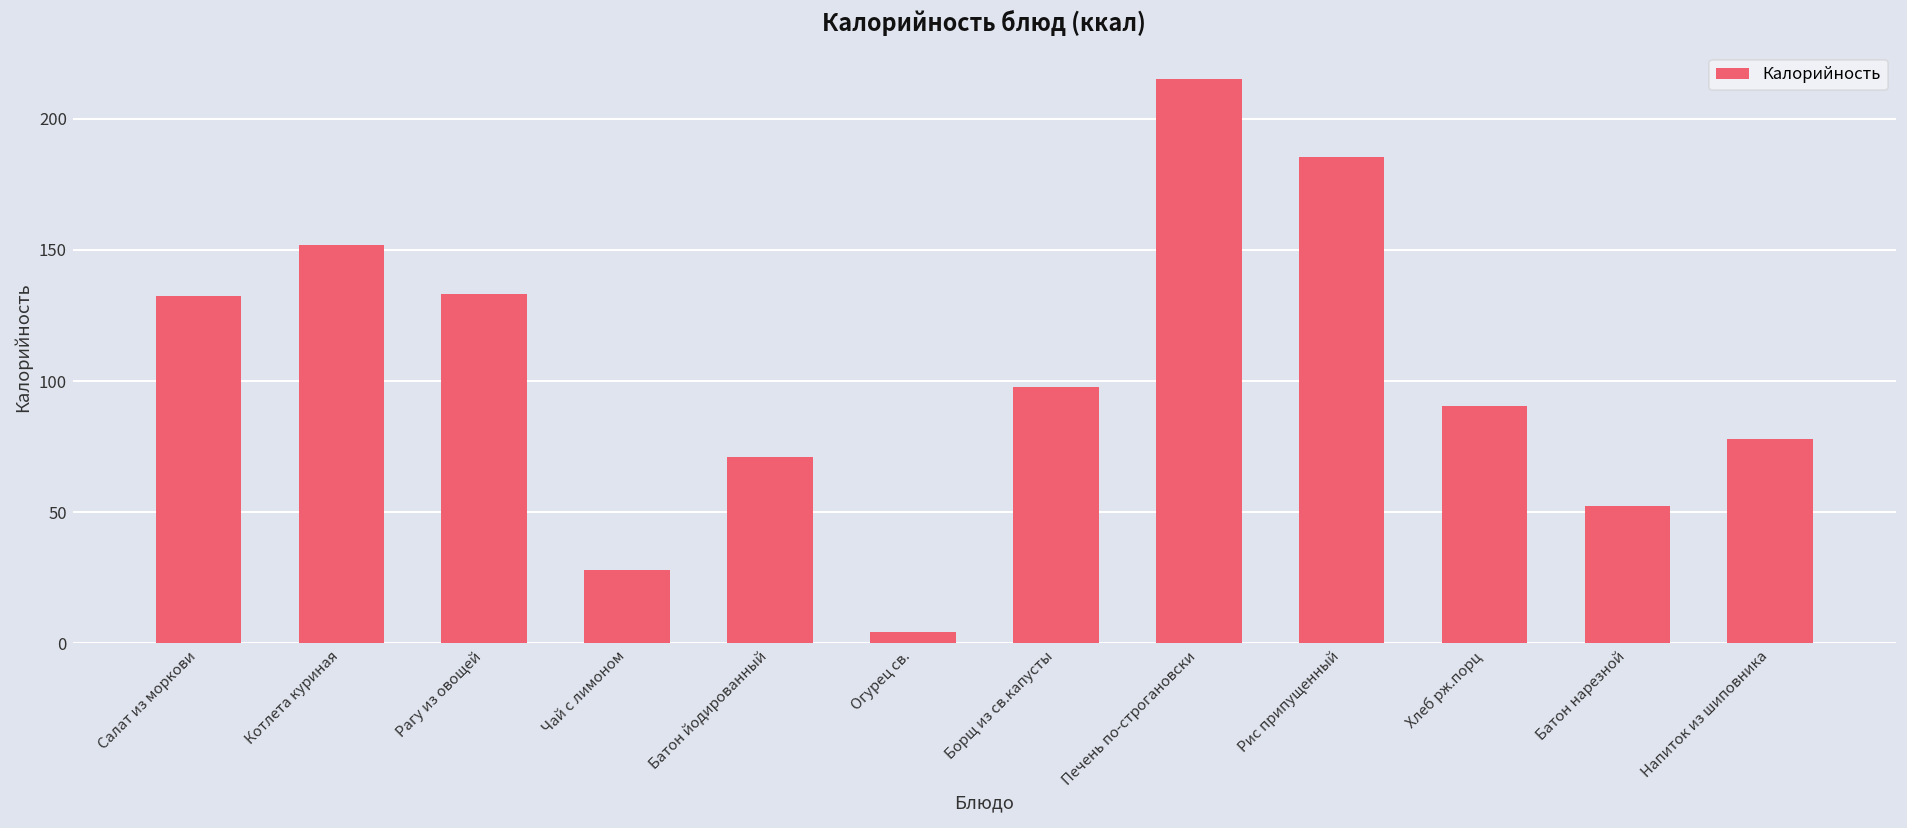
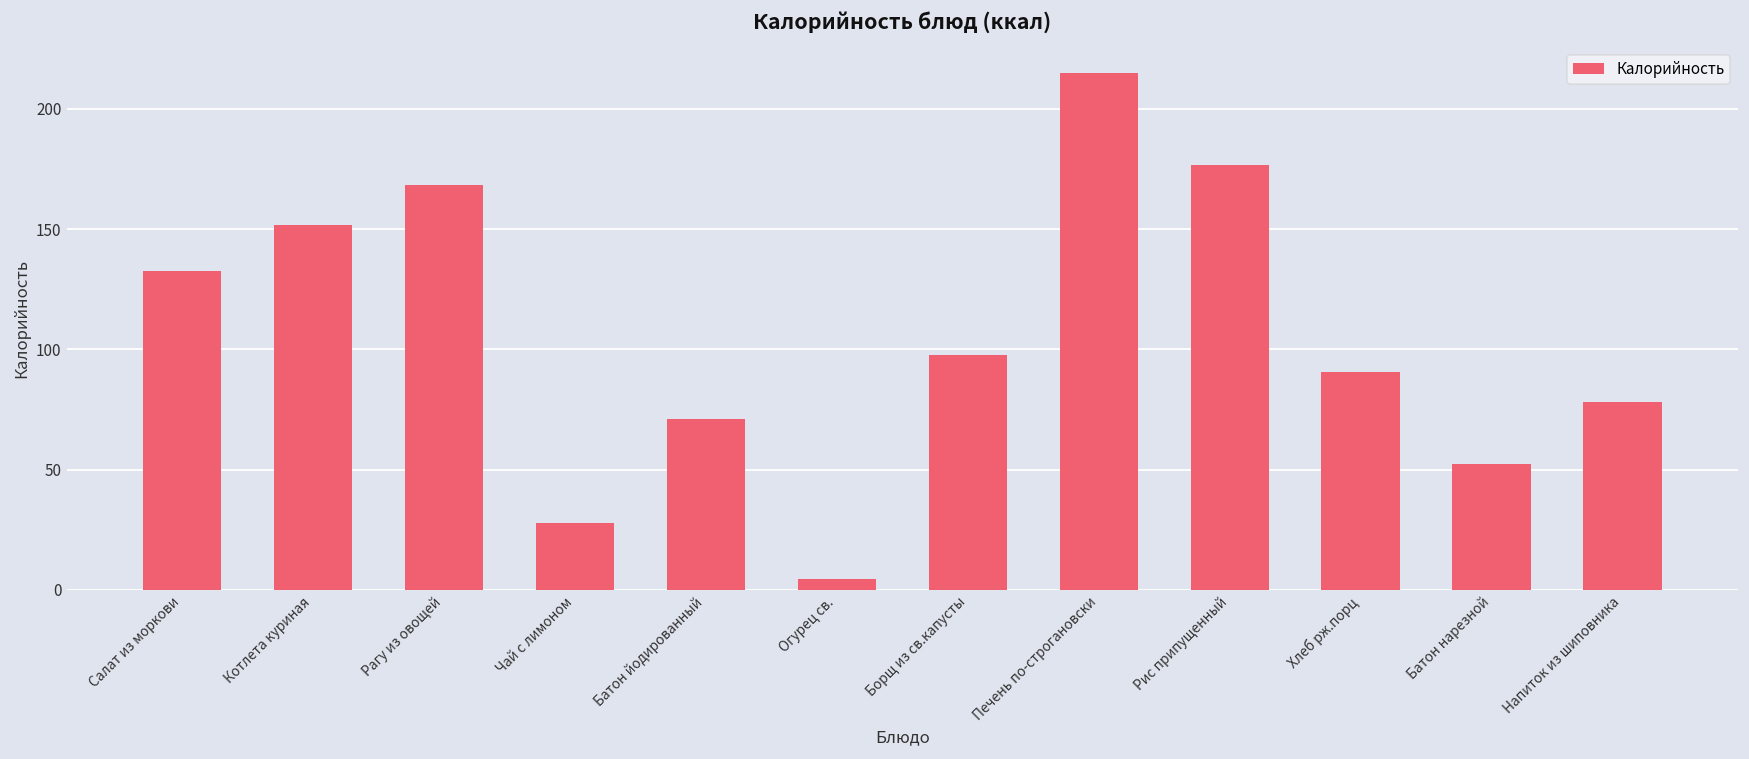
  {
    "Салат из моркови": 132,
    "Котлета куриная": 152,
-   "Рагу из овощей": 133,
+   "Рагу из овощей": 168,
    "Чай с лимоном": 28,
    "Батон йодированный": 71,
    "Огурец св.": 4,
    "Борщ из св.капусты": 98,
    "Печень по-строгановски": 215,
-   "Рис припущенный": 186,
+   "Рис припущенный": 177,
    "Хлеб рж.порц": 91,
    "Батон нарезной": 52,
    "Напиток из шиповника": 78
  }
